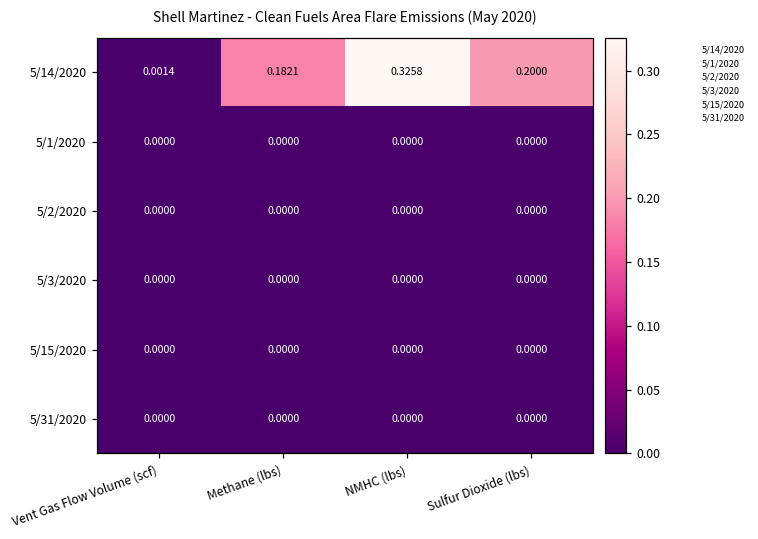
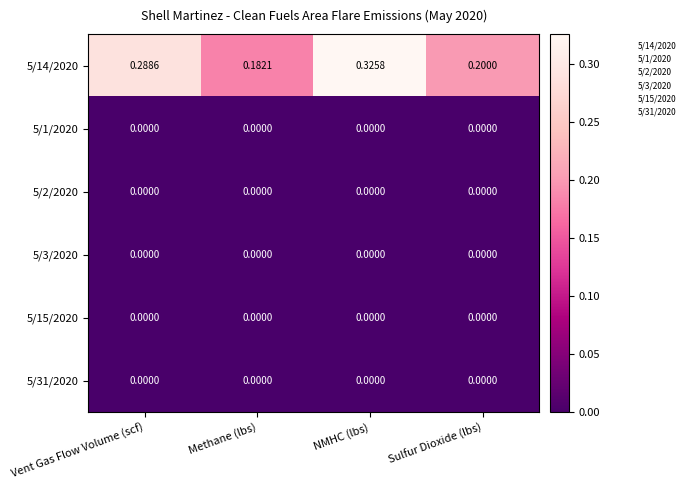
  {
    "5/14/2020": {
-     "Vent Gas Flow Volume (scf)": 0.0014,
+     "Vent Gas Flow Volume (scf)": 0.2886,
      "Methane (lbs)": 0.1821,
      "NMHC (lbs)": 0.3258,
      "Sulfur Dioxide (lbs)": 0.2000
    },
    "5/1/2020": {
      "Vent Gas Flow Volume (scf)": 0.0000,
      "Methane (lbs)": 0.0000,
      "NMHC (lbs)": 0.0000,
      "Sulfur Dioxide (lbs)": 0.0000
    },
    "5/2/2020": {
      "Vent Gas Flow Volume (scf)": 0.0000,
      "Methane (lbs)": 0.0000,
      "NMHC (lbs)": 0.0000,
      "Sulfur Dioxide (lbs)": 0.0000
    },
    "5/3/2020": {
      "Vent Gas Flow Volume (scf)": 0.0000,
      "Methane (lbs)": 0.0000,
      "NMHC (lbs)": 0.0000,
      "Sulfur Dioxide (lbs)": 0.0000
    },
    "5/15/2020": {
      "Vent Gas Flow Volume (scf)": 0.0000,
      "Methane (lbs)": 0.0000,
      "NMHC (lbs)": 0.0000,
      "Sulfur Dioxide (lbs)": 0.0000
    },
    "5/31/2020": {
      "Vent Gas Flow Volume (scf)": 0.0000,
      "Methane (lbs)": 0.0000,
      "NMHC (lbs)": 0.0000,
      "Sulfur Dioxide (lbs)": 0.0000
    }
  }
